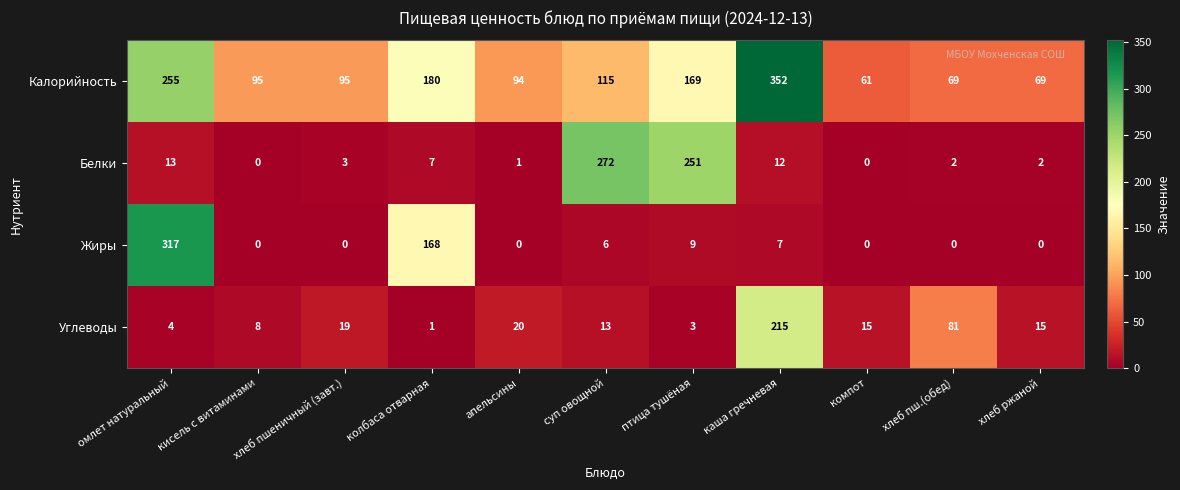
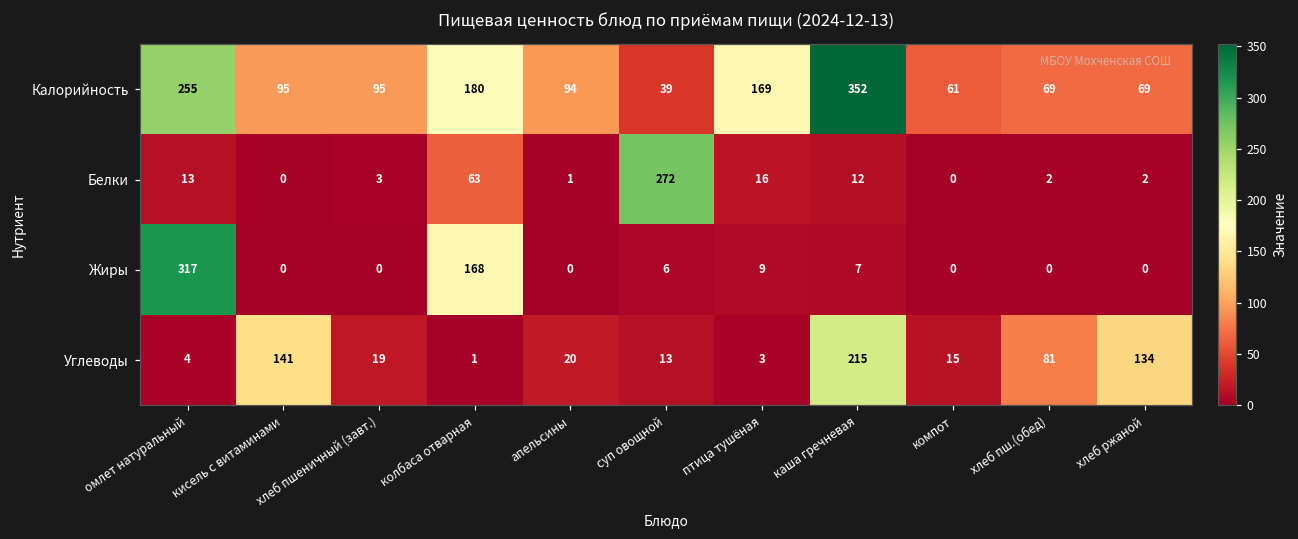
  {
    "Калорийность": {
      "омлет натуральный": 255,
      "кисель с витаминами": 95,
      "хлеб пшеничный (завт.)": 95,
      "колбаса отварная": 180,
      "апельсины": 94,
-     "суп овощной": 115,
+     "суп овощной": 39,
      "птица тушёная": 169,
      "каша гречневая": 352,
      "компот": 61,
      "хлеб пш.(обед)": 69
    },
    "Белки": {
      "омлет натуральный": 13,
      "кисель с витаминами": 0,
      "хлеб пшеничный (завт.)": 3,
-     "колбаса отварная": 7,
+     "колбаса отварная": 63,
      "апельсины": 1,
      "суп овощной": 272,
-     "птица тушёная": 251,
+     "птица тушёная": 16,
      "каша гречневая": 12,
      "компот": 0,
      "хлеб пш.(обед)": 2,
      "хлеб ржаной": 2
    },
    "Жиры": {
      "омлет натуральный": 317,
      "кисель с витаминами": 0,
      "хлеб пшеничный (завт.)": 0,
      "колбаса отварная": 168,
      "апельсины": 0,
      "суп овощной": 6,
      "птица тушёная": 9,
      "каша гречневая": 7,
      "компот": 0,
      "хлеб пш.(обед)": 0,
      "хлеб ржаной": 0
    },
    "Углеводы": {
      "омлет натуральный": 4,
-     "кисель с витаминами": 8,
+     "кисель с витаминами": 141,
      "хлеб пшеничный (завт.)": 19,
      "колбаса отварная": 1,
      "апельсины": 20,
      "суп овощной": 13,
      "птица тушёная": 3,
      "каша гречневая": 215,
      "компот": 15,
      "хлеб пш.(обед)": 81,
-     "хлеб ржаной": 15
+     "хлеб ржаной": 134
    }
  }
